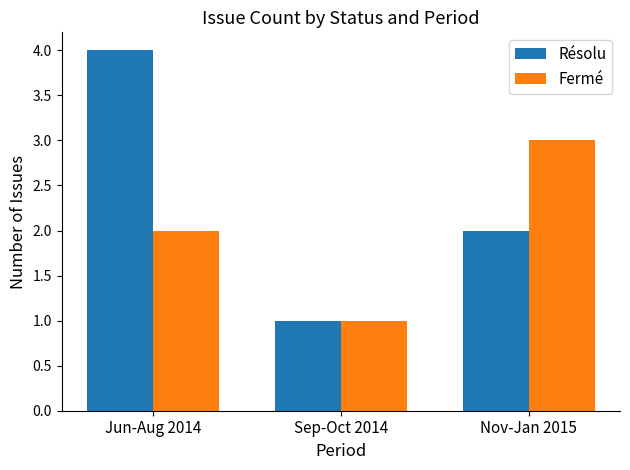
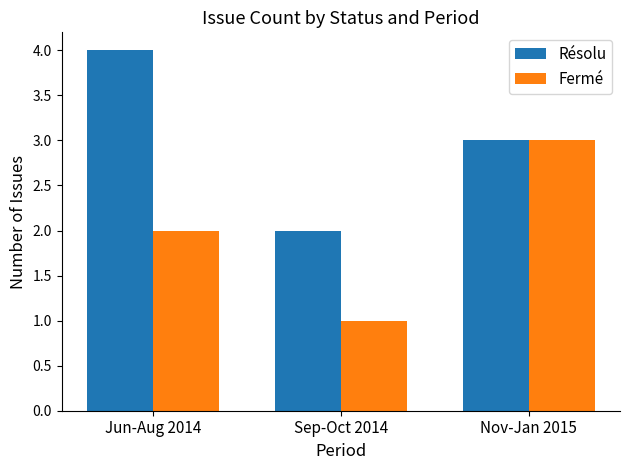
  {
    "Résolu": {
      "Jun-Aug 2014": 4,
-     "Sep-Oct 2014": 1,
-     "Nov-Jan 2015": 2
+     "Sep-Oct 2014": 2,
+     "Nov-Jan 2015": 3
    },
    "Fermé": {
      "Jun-Aug 2014": 2,
      "Sep-Oct 2014": 1,
      "Nov-Jan 2015": 3
    }
  }
